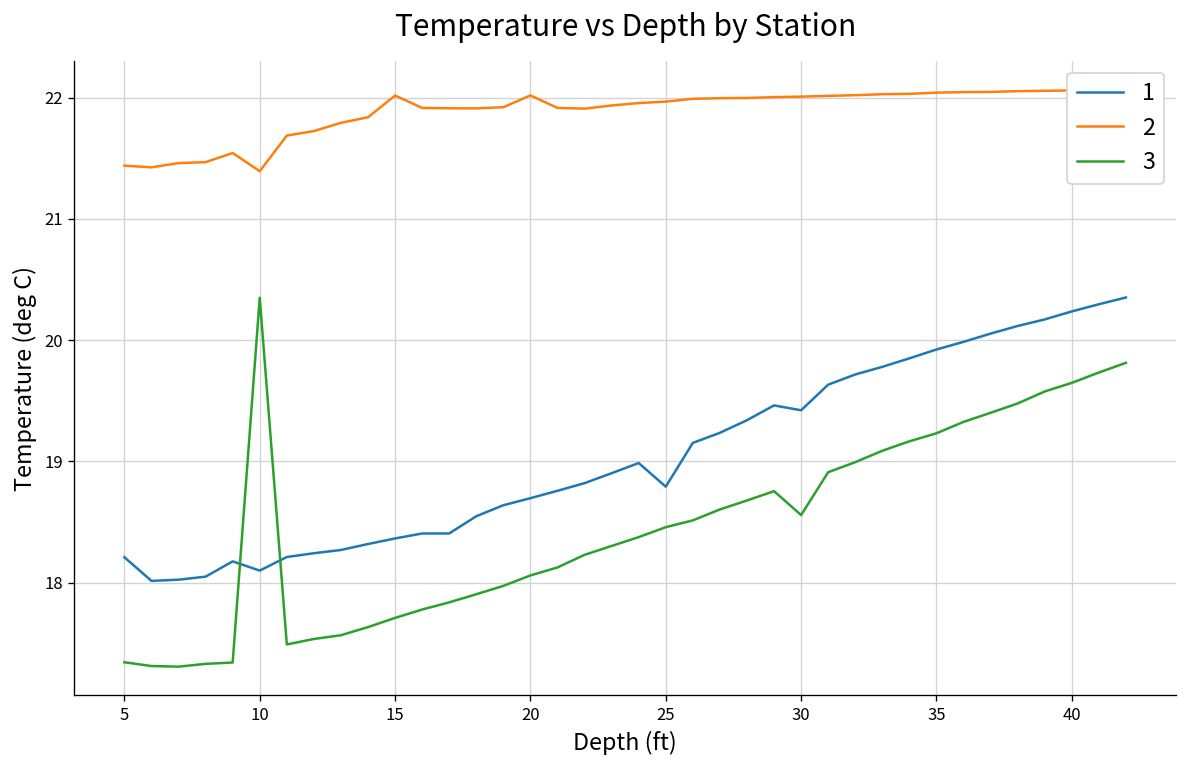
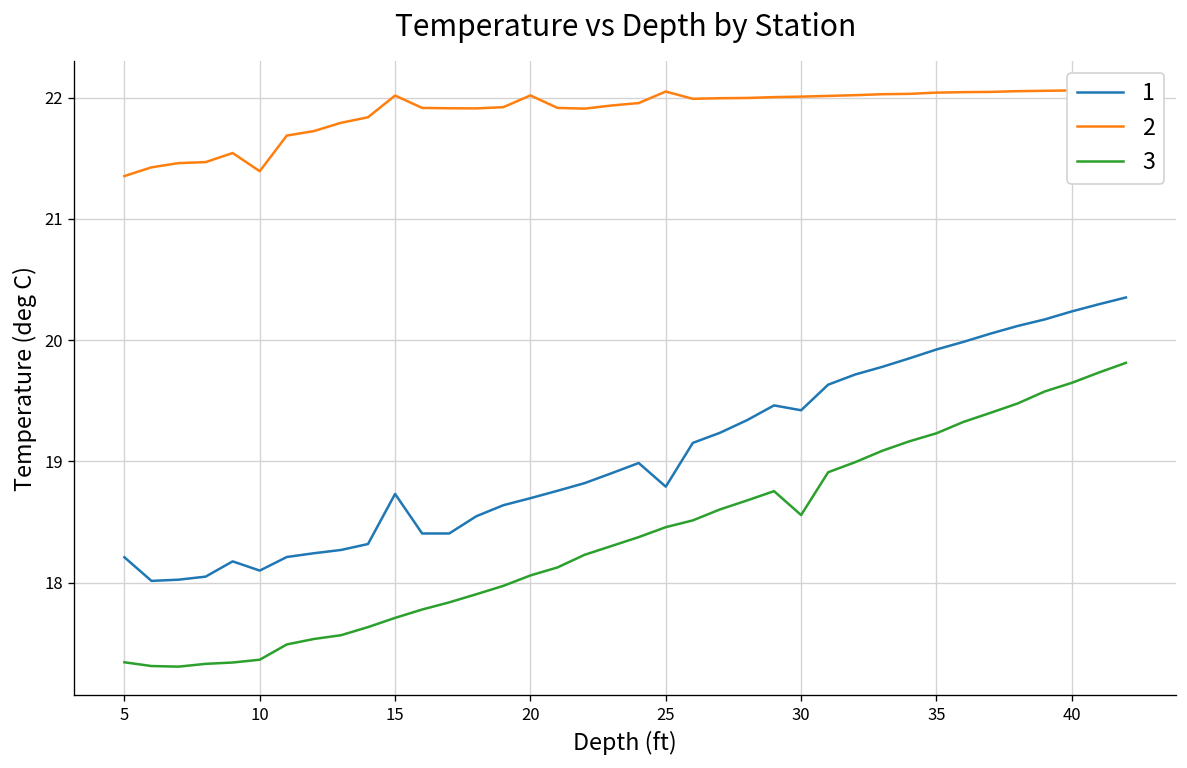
  {
    "1": {
      "5": 18.21,
      "10": 18.10,
-     "15": 18.37,
+     "15": 18.73,
      "20": 18.70,
      "25": 18.79,
      "30": 19.42,
      "35": 19.92,
      "40": 20.24
    },
    "2": {
-     "5": 21.44,
+     "5": 21.35,
      "10": 21.39,
      "15": 22.02,
      "20": 22.02,
-     "25": 21.97,
+     "25": 22.05,
      "30": 22.01,
      "35": 22.04
    },
    "3": {
      "5": 17.34,
-     "10": 20.35,
+     "10": 17.37,
      "15": 17.71,
      "20": 18.06,
      "25": 18.46,
      "30": 18.56,
      "35": 19.23,
      "40": 19.65
    }
  }
